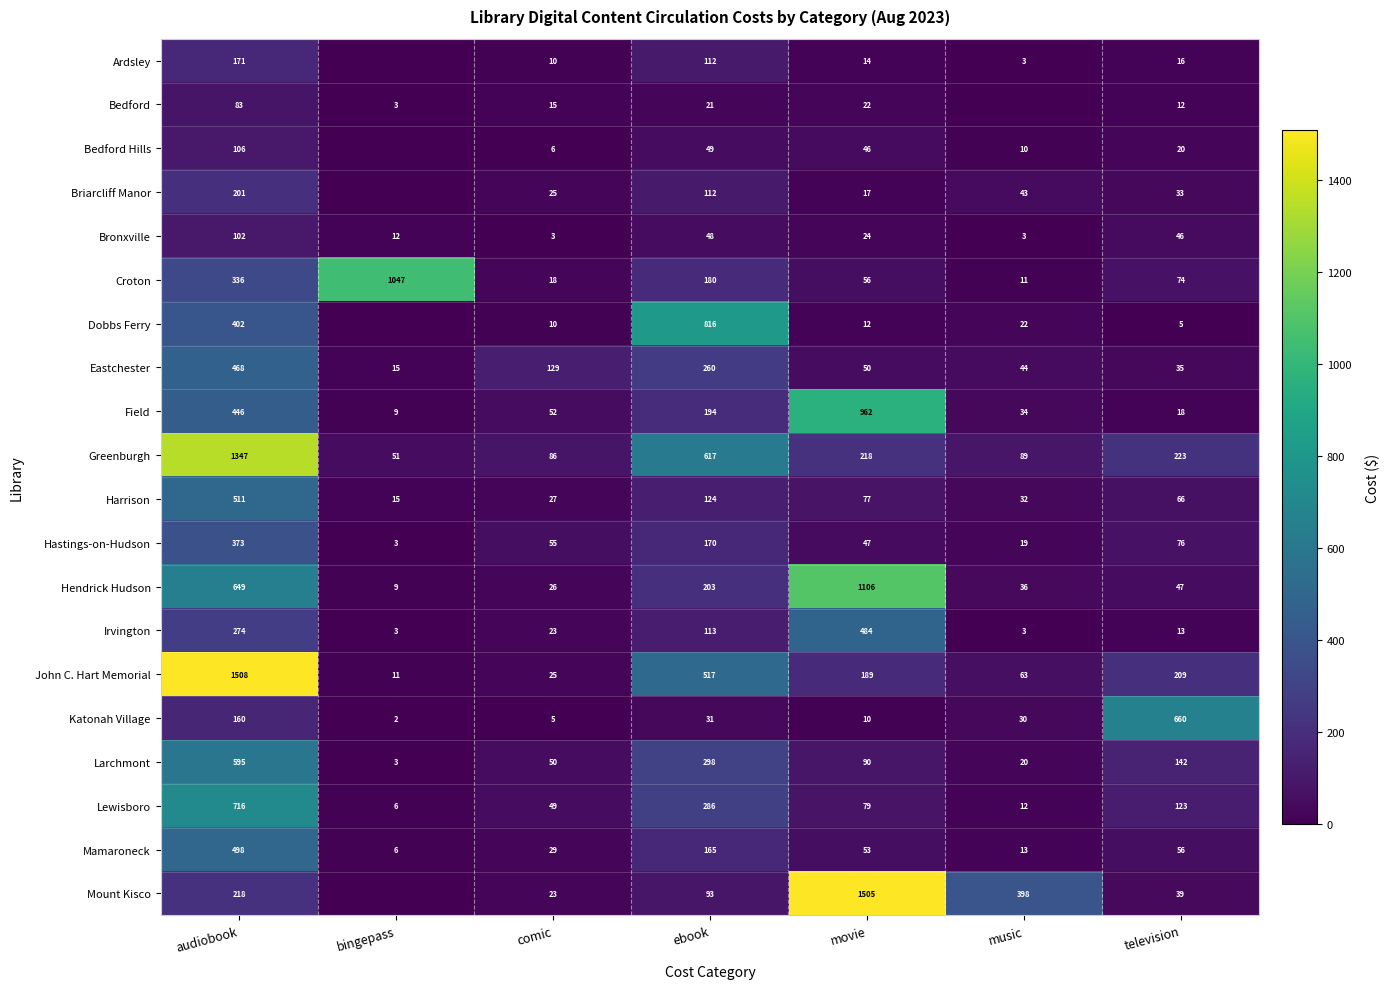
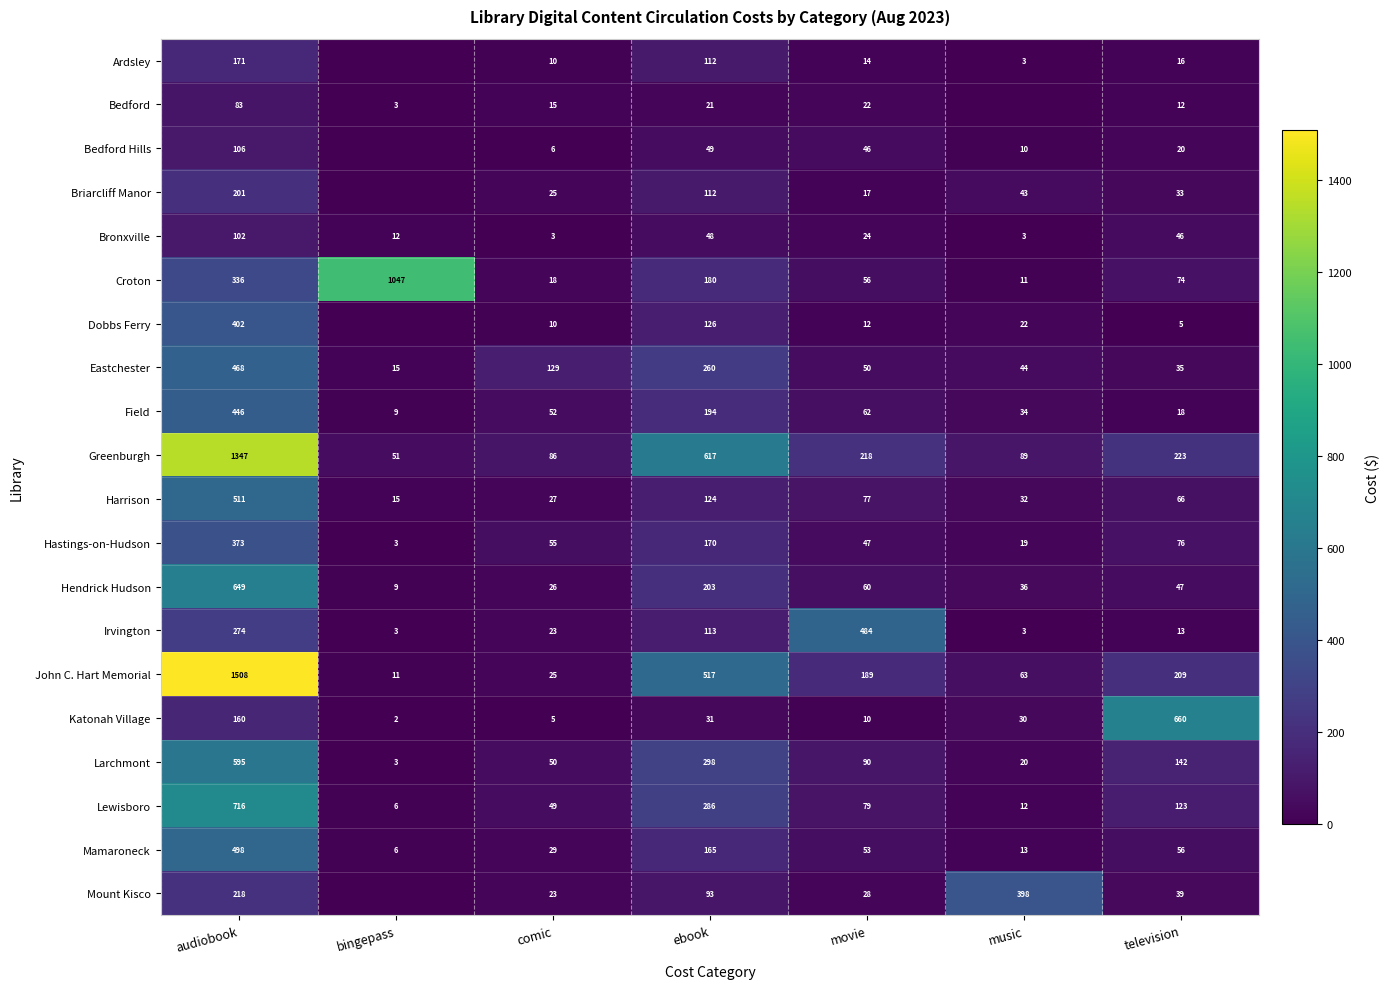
  {
    "Ardsley": {
      "audiobook": 171,
      "comic": 10,
      "ebook": 112,
      "movie": 14,
      "music": 3,
      "television": 16
    },
    "Bedford": {
      "audiobook": 83,
      "bingepass": 3,
      "comic": 15,
      "ebook": 21,
      "movie": 22,
      "television": 12
    },
    "Bedford Hills": {
      "audiobook": 106,
      "comic": 6,
      "ebook": 49,
      "movie": 46,
      "music": 10,
      "television": 20
    },
    "Briarcliff Manor": {
      "audiobook": 201,
      "comic": 25,
      "ebook": 112,
      "movie": 17,
      "music": 43,
      "television": 33
    },
    "Bronxville": {
      "audiobook": 102,
      "bingepass": 12,
      "comic": 3,
      "ebook": 48,
      "movie": 24,
      "music": 3,
      "television": 46
    },
    "Croton": {
      "audiobook": 336,
      "bingepass": 1047,
      "comic": 18,
      "ebook": 180,
      "movie": 56,
      "music": 11,
      "television": 74
    },
    "Dobbs Ferry": {
      "audiobook": 402,
      "comic": 10,
-     "ebook": 816,
+     "ebook": 126,
      "movie": 12,
      "music": 22,
      "television": 5
    },
    "Eastchester": {
      "audiobook": 468,
      "bingepass": 15,
      "comic": 129,
      "ebook": 260,
      "movie": 50,
      "music": 44,
      "television": 35
    },
    "Field": {
      "audiobook": 446,
      "bingepass": 9,
      "comic": 52,
      "ebook": 194,
-     "movie": 962,
+     "movie": 62,
      "music": 34,
      "television": 18
    },
    "Greenburgh": {
      "audiobook": 1347,
      "bingepass": 51,
      "comic": 86,
      "ebook": 617,
      "movie": 218,
      "music": 89,
      "television": 223
    },
    "Harrison": {
      "audiobook": 511,
      "bingepass": 15,
      "comic": 27,
      "ebook": 124,
      "movie": 77,
      "music": 32,
      "television": 66
    },
    "Hastings-on-Hudson": {
      "audiobook": 373,
      "bingepass": 3,
      "comic": 55,
      "ebook": 170,
      "movie": 47,
      "music": 19,
      "television": 76
    },
    "Hendrick Hudson": {
      "audiobook": 649,
      "bingepass": 9,
      "comic": 26,
      "ebook": 203,
-     "movie": 1106,
+     "movie": 60,
      "music": 36,
      "television": 47
    },
    "Irvington": {
      "audiobook": 274,
      "bingepass": 3,
      "comic": 23,
      "ebook": 113,
      "movie": 484,
      "music": 3,
      "television": 13
    },
    "John C. Hart Memorial": {
      "audiobook": 1508,
      "bingepass": 11,
      "comic": 25,
      "ebook": 517,
      "movie": 189,
      "music": 63,
      "television": 209
    },
    "Katonah Village": {
      "audiobook": 160,
      "bingepass": 2,
      "comic": 5,
      "ebook": 31,
      "movie": 10,
      "music": 30,
      "television": 660
    },
    "Larchmont": {
      "audiobook": 595,
      "bingepass": 3,
      "comic": 50,
      "ebook": 298,
      "movie": 90,
      "music": 20,
      "television": 142
    },
    "Lewisboro": {
      "audiobook": 716,
      "bingepass": 6,
      "comic": 49,
      "ebook": 286,
      "movie": 79,
      "music": 12,
      "television": 123
    },
    "Mamaroneck": {
      "audiobook": 498,
      "bingepass": 6,
      "comic": 29,
      "ebook": 165,
      "movie": 53,
      "music": 13,
      "television": 56
    },
    "Mount Kisco": {
      "audiobook": 218,
      "comic": 23,
      "ebook": 93,
-     "movie": 1505,
+     "movie": 28,
      "music": 398,
      "television": 39
    }
  }
